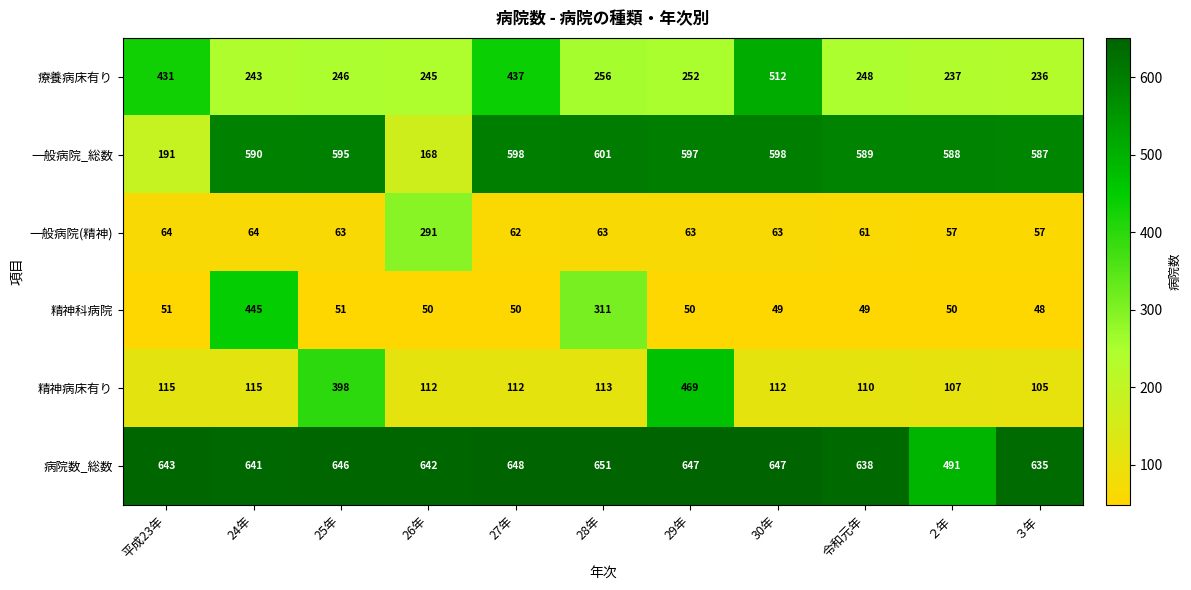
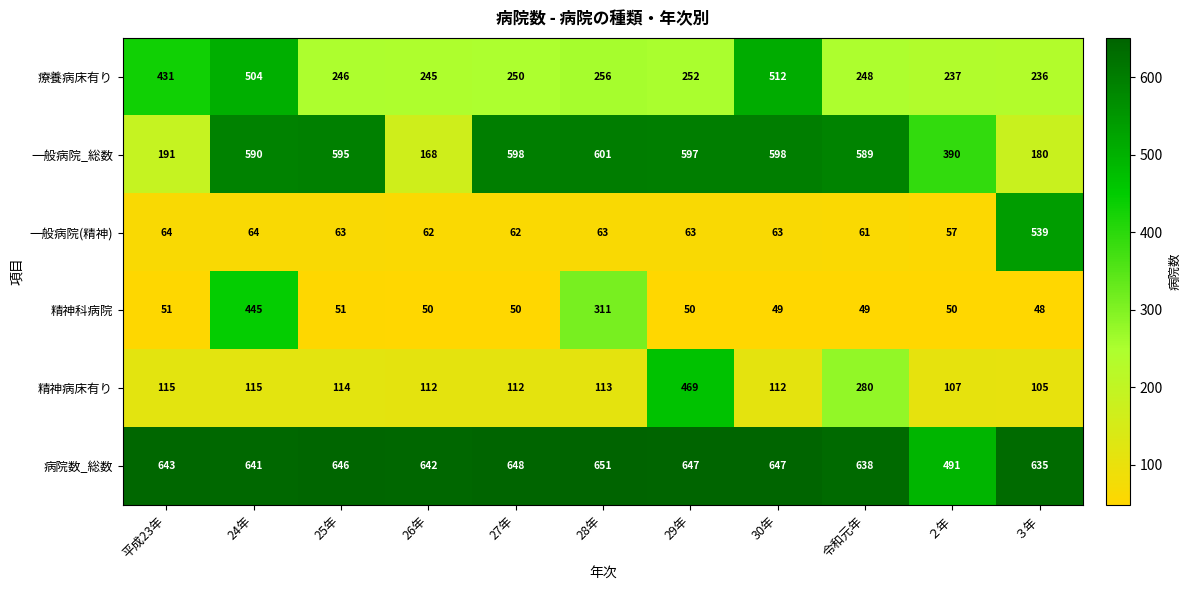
  {
    "療養病床有り": {
      "平成23年": 431,
-     "24年": 243,
+     "24年": 504,
      "25年": 246,
      "26年": 245,
-     "27年": 437,
+     "27年": 250,
      "28年": 256,
      "29年": 252,
      "30年": 512,
      "令和元年": 248,
      "２年": 237,
      "３年": 236
    },
    "一般病院_総数": {
      "平成23年": 191,
      "24年": 590,
      "25年": 595,
      "26年": 168,
      "27年": 598,
      "28年": 601,
      "29年": 597,
      "30年": 598,
      "令和元年": 589,
-     "２年": 588,
-     "３年": 587
+     "２年": 390,
+     "３年": 180
    },
    "一般病院(精神)": {
      "平成23年": 64,
      "24年": 64,
      "25年": 63,
-     "26年": 291,
+     "26年": 62,
      "27年": 62,
      "28年": 63,
      "29年": 63,
      "30年": 63,
      "令和元年": 61,
      "２年": 57,
-     "３年": 57
+     "３年": 539
    },
    "精神科病院": {
      "平成23年": 51,
      "24年": 445,
      "25年": 51,
      "26年": 50,
      "27年": 50,
      "28年": 311,
      "29年": 50,
      "30年": 49,
      "令和元年": 49,
      "２年": 50,
      "３年": 48
    },
    "精神病床有り": {
      "平成23年": 115,
      "24年": 115,
-     "25年": 398,
+     "25年": 114,
      "26年": 112,
      "27年": 112,
      "28年": 113,
      "29年": 469,
      "30年": 112,
-     "令和元年": 110,
+     "令和元年": 280,
      "２年": 107,
      "３年": 105
    },
    "病院数_総数": {
      "平成23年": 643,
      "24年": 641,
      "25年": 646,
      "26年": 642,
      "27年": 648,
      "28年": 651,
      "29年": 647,
      "30年": 647,
      "令和元年": 638,
      "２年": 491,
      "３年": 635
    }
  }
